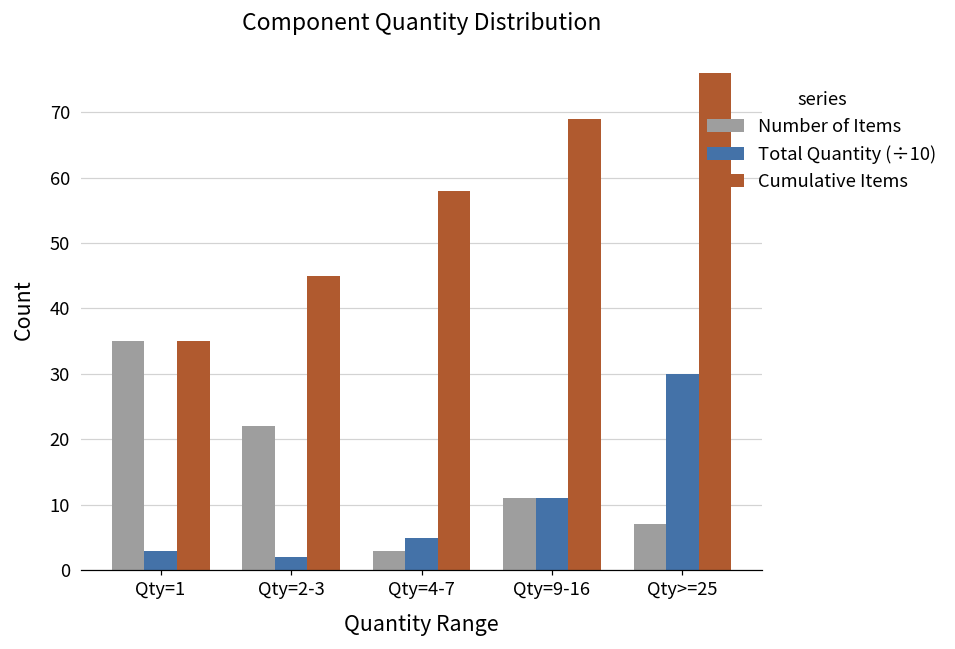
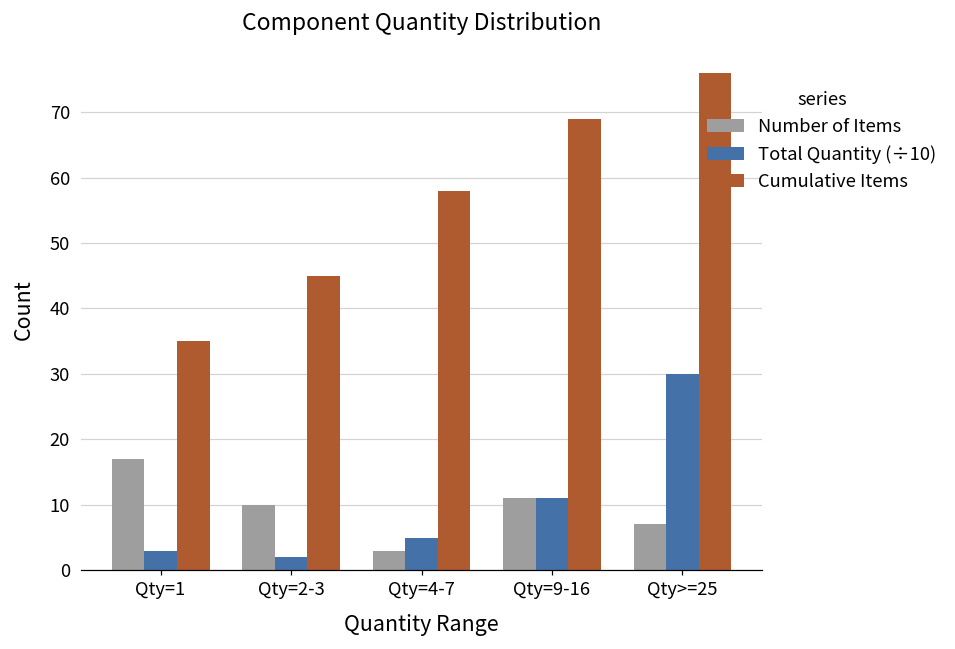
  {
    "Number of Items": {
-     "Qty=1": 35,
-     "Qty=2-3": 22,
+     "Qty=1": 17,
+     "Qty=2-3": 10,
      "Qty=4-7": 3,
      "Qty=9-16": 11,
      "Qty>=25": 7
    },
    "Total Quantity (÷10)": {
      "Qty=1": 3,
      "Qty=2-3": 2,
      "Qty=4-7": 5,
      "Qty=9-16": 11,
      "Qty>=25": 30
    },
    "Cumulative Items": {
      "Qty=1": 35,
      "Qty=2-3": 45,
      "Qty=4-7": 58,
      "Qty=9-16": 69,
      "Qty>=25": 76
    }
  }
